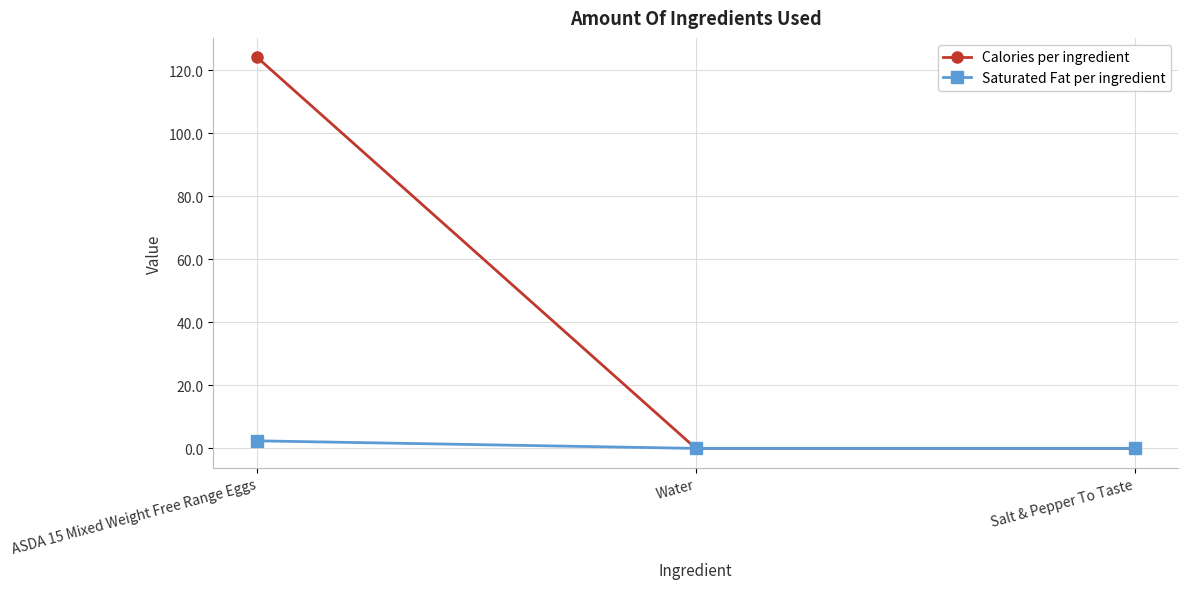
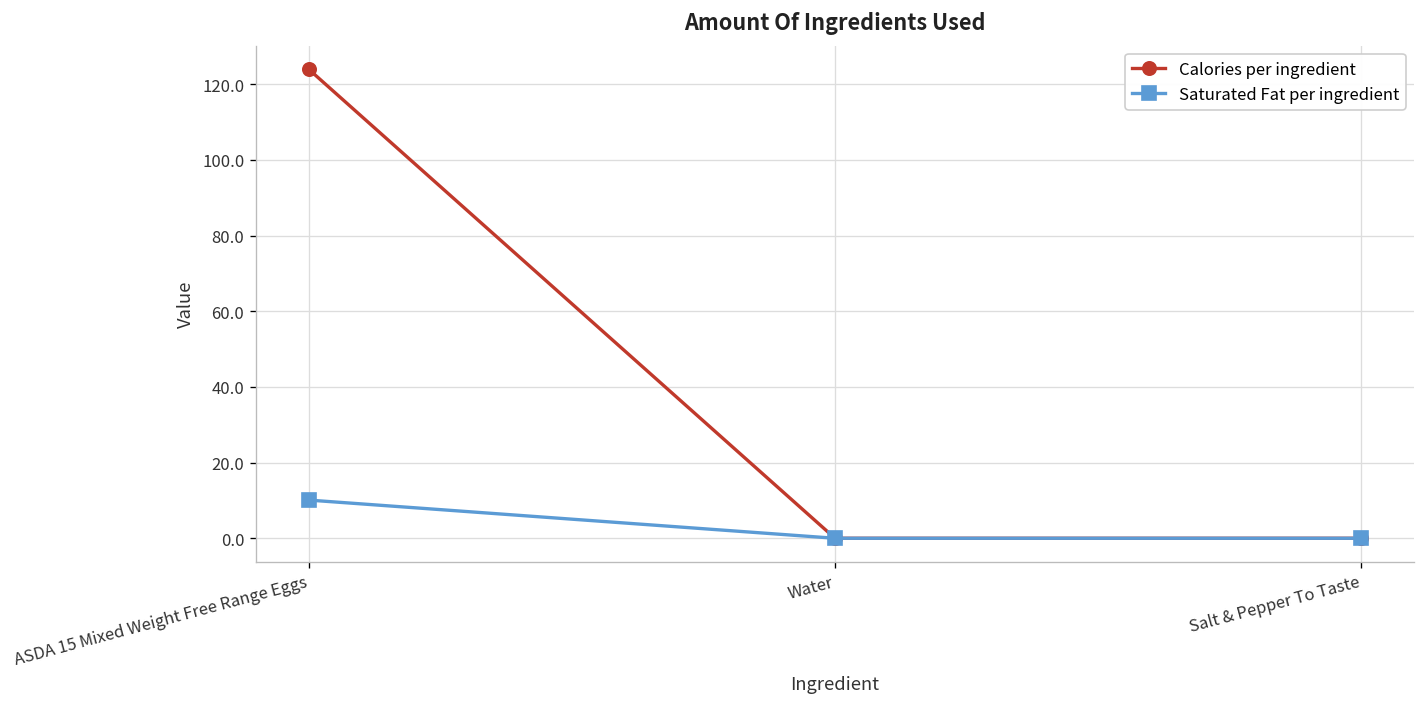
  {
    "Calories per ingredient": {
      "ASDA 15 Mixed Weight Free Range Eggs": 124
    },
    "Saturated Fat per ingredient": {
-     "ASDA 15 Mixed Weight Free Range Eggs": 2
+     "ASDA 15 Mixed Weight Free Range Eggs": 10
    }
  }
